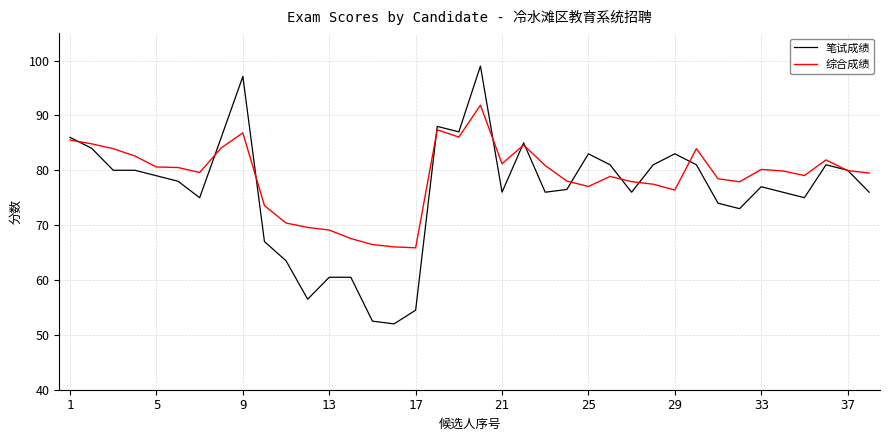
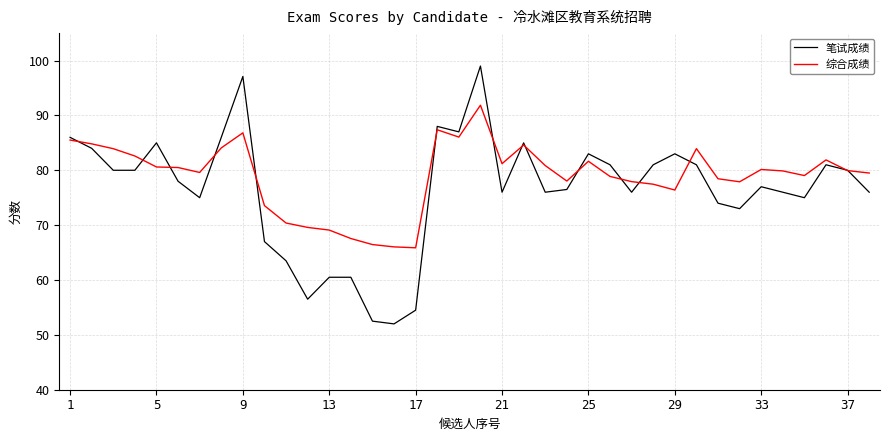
  {
    "笔试成绩": {
      "1": 86,
-     "5": 79,
+     "5": 85,
      "9": 97,
      "13": 61,
      "17": 55,
      "21": 76,
      "25": 83,
      "29": 83,
      "33": 77
    },
    "综合成绩": {
      "1": 86,
      "5": 81,
      "9": 87,
      "13": 69,
      "17": 66,
      "21": 81,
-     "25": 77,
+     "25": 82,
      "29": 76,
      "33": 80
    }
  }
